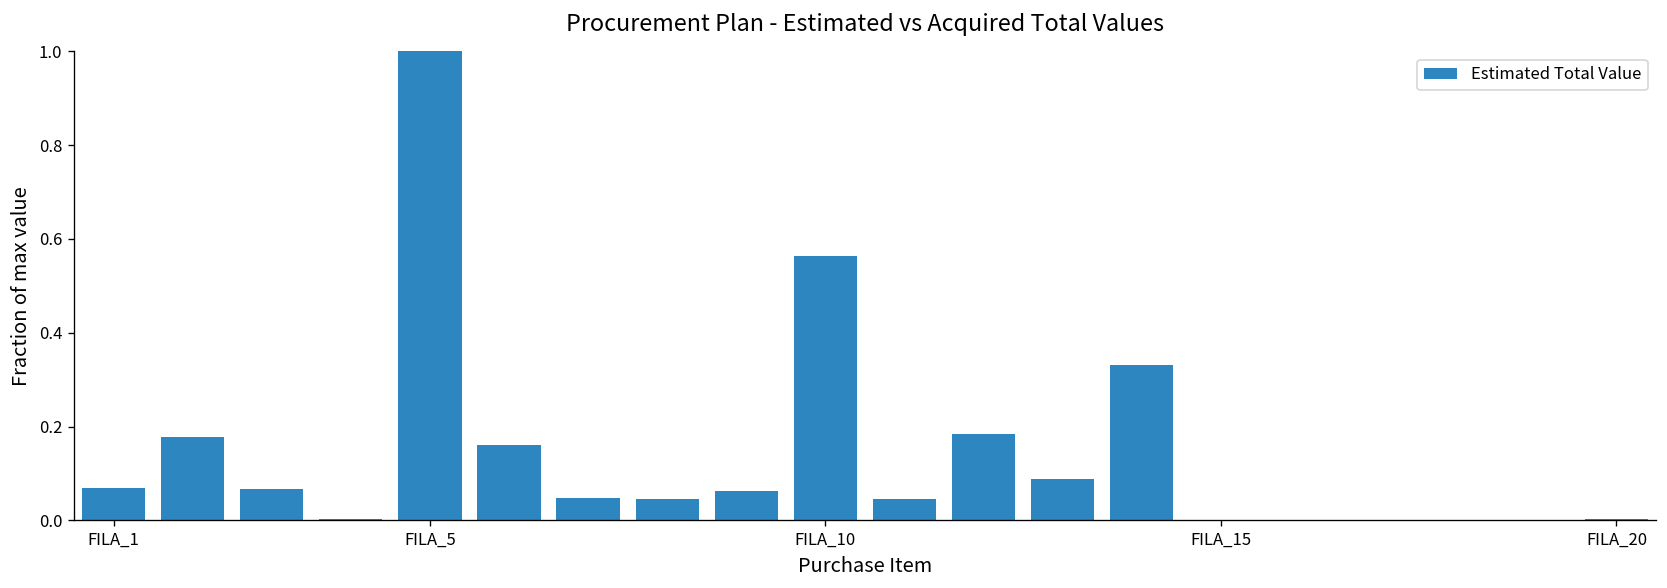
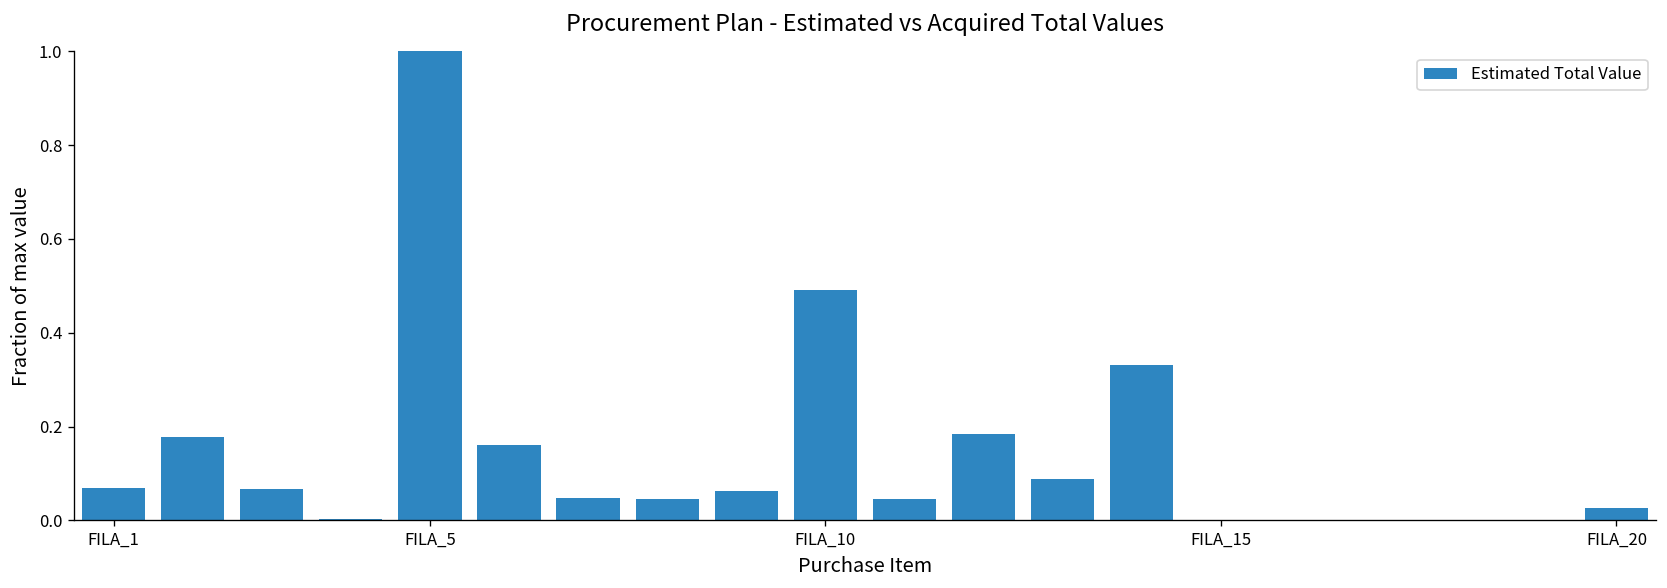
  {
    "FILA_1": 0.07,
    "FILA_5": 1.00,
-   "FILA_10": 0.56,
-   "FILA_20": 0.00
+   "FILA_10": 0.49,
+   "FILA_20": 0.03
  }
